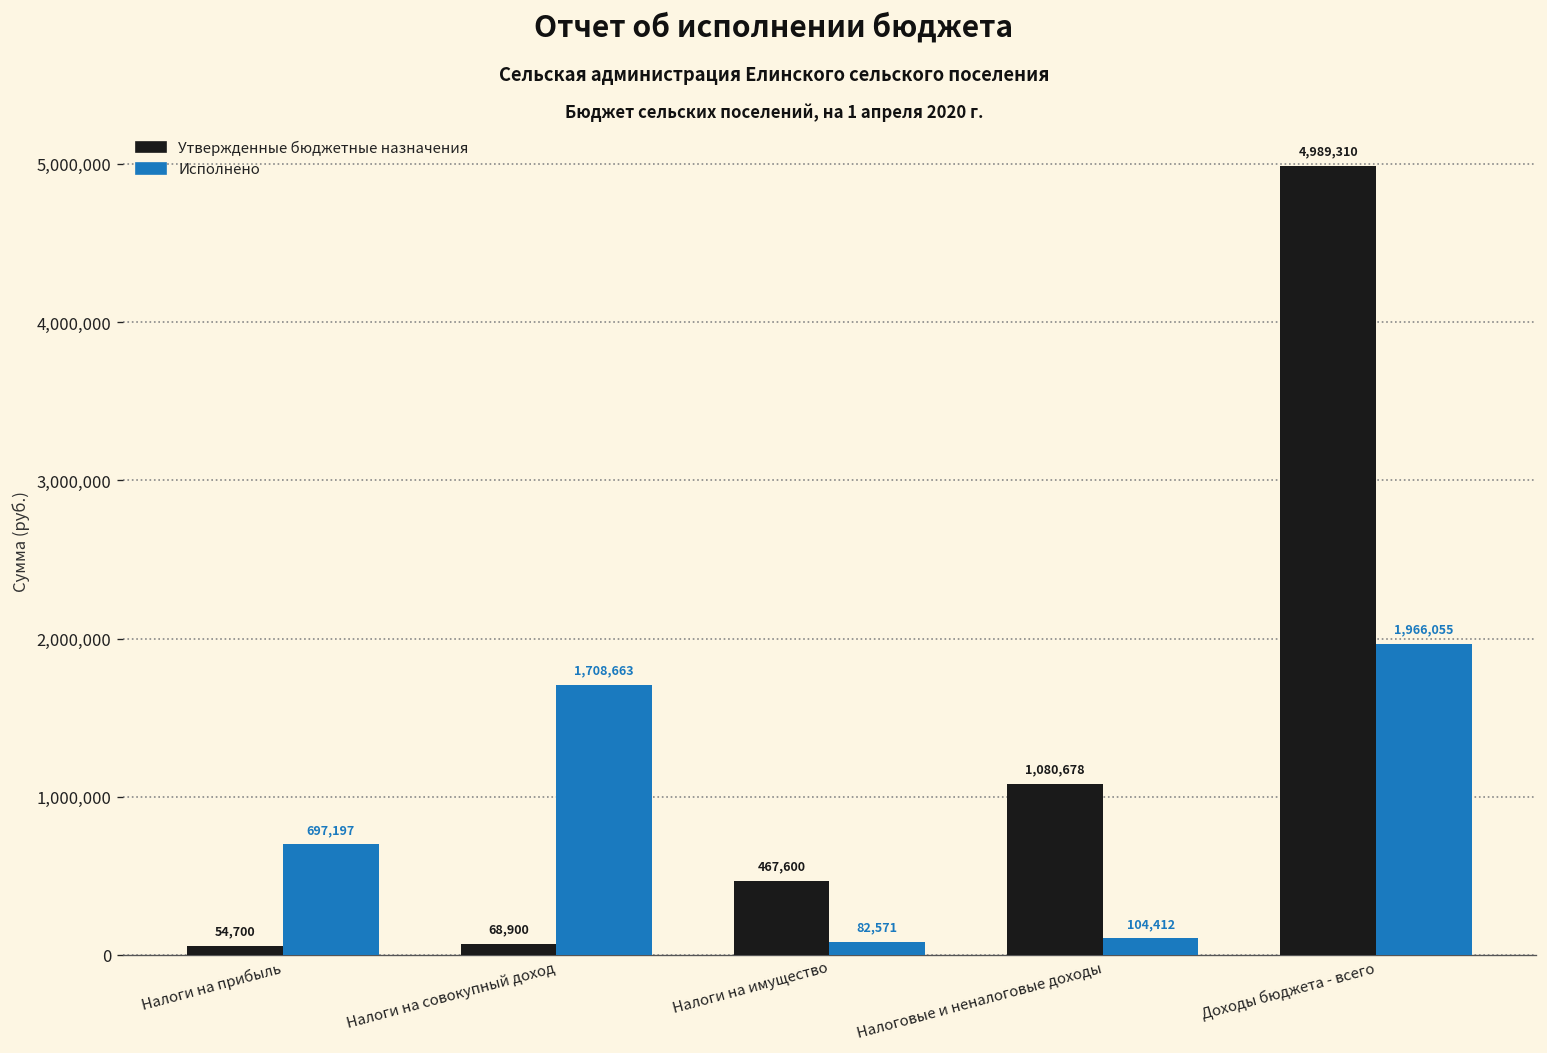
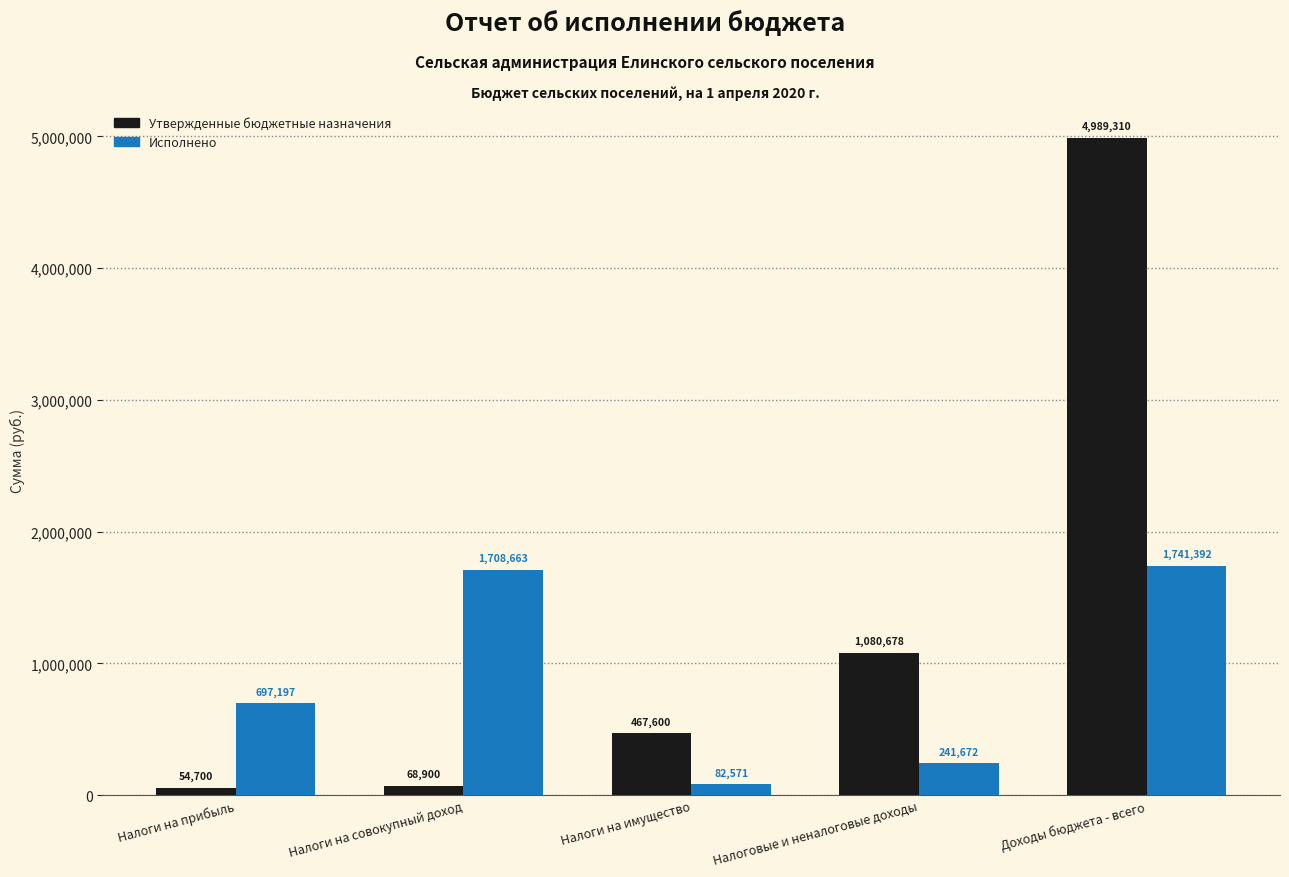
  {
    "Утвержденные бюджетные назначения": {
      "Налоги на прибыль": "54,700",
      "Налоги на совокупный доход": "68,900",
      "Налоги на имущество": "467,600",
      "Налоговые и неналоговые доходы": "1,080,678",
      "Доходы бюджета - всего": "4,989,310"
    },
    "Исполнено": {
      "Налоги на прибыль": "697,197",
      "Налоги на совокупный доход": "1,708,663",
      "Налоги на имущество": "82,571",
-     "Налоговые и неналоговые доходы": "104,412",
-     "Доходы бюджета - всего": "1,966,055"
+     "Налоговые и неналоговые доходы": "241,672",
+     "Доходы бюджета - всего": "1,741,392"
    }
  }
